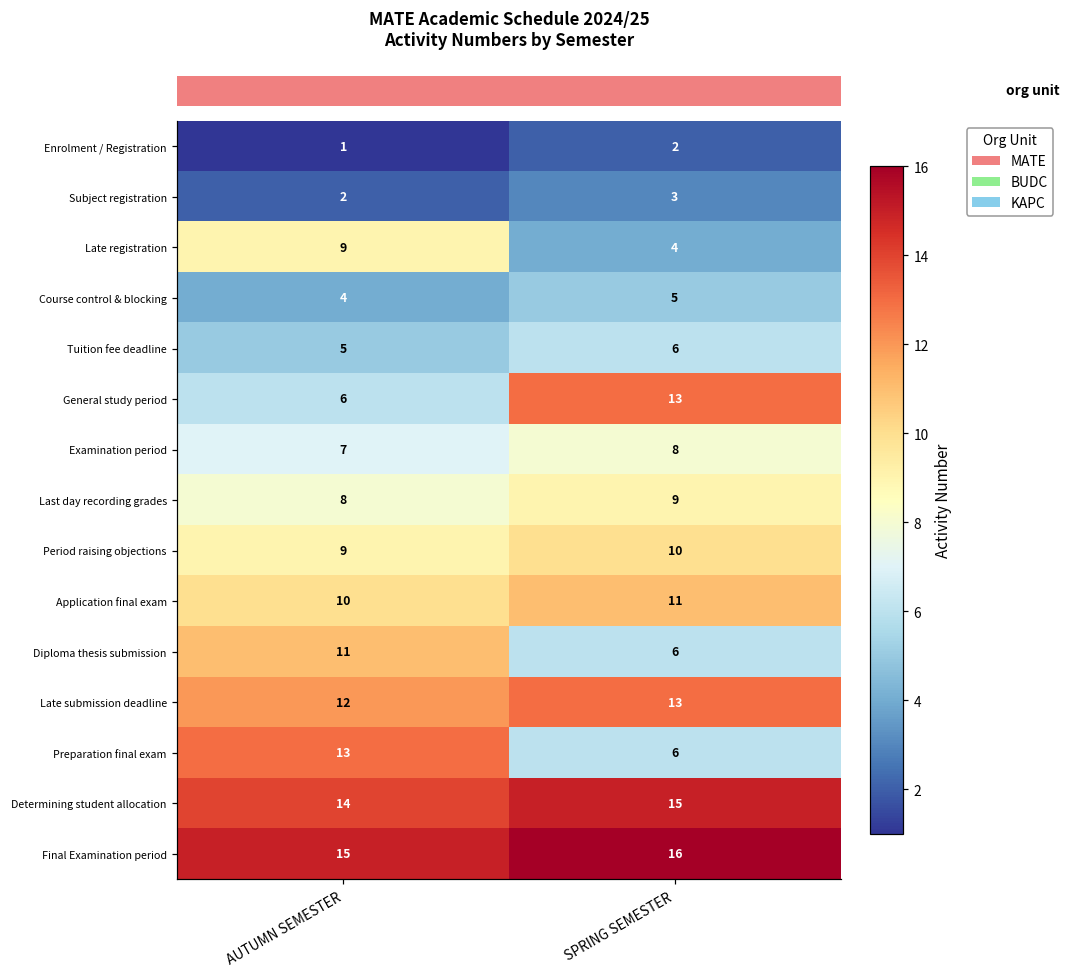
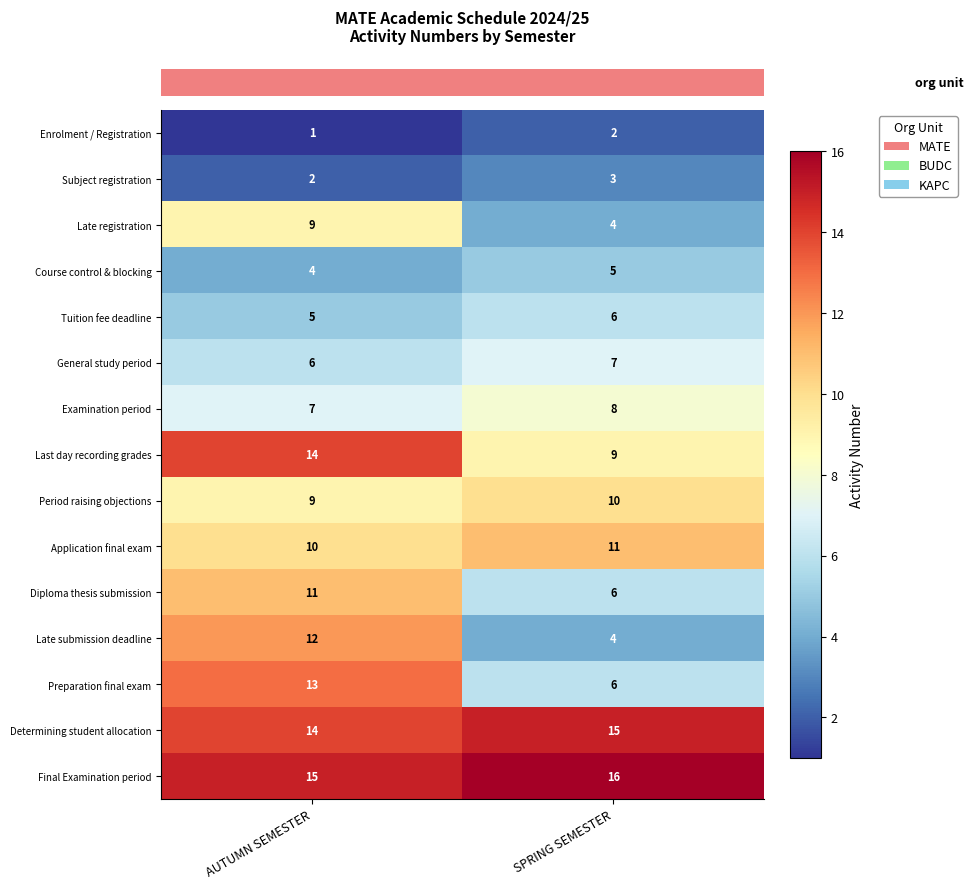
  {
    "Enrolment / Registration": {
      "AUTUMN SEMESTER": 1,
      "SPRING SEMESTER": 2
    },
    "Subject registration": {
      "AUTUMN SEMESTER": 2,
      "SPRING SEMESTER": 3
    },
    "Late registration": {
      "AUTUMN SEMESTER": 9,
      "SPRING SEMESTER": 4
    },
    "Course control & blocking": {
      "AUTUMN SEMESTER": 4,
      "SPRING SEMESTER": 5
    },
    "Tuition fee deadline": {
      "AUTUMN SEMESTER": 5,
      "SPRING SEMESTER": 6
    },
    "General study period": {
      "AUTUMN SEMESTER": 6,
-     "SPRING SEMESTER": 13
+     "SPRING SEMESTER": 7
    },
    "Examination period": {
      "AUTUMN SEMESTER": 7,
      "SPRING SEMESTER": 8
    },
    "Last day recording grades": {
-     "AUTUMN SEMESTER": 8,
+     "AUTUMN SEMESTER": 14,
      "SPRING SEMESTER": 9
    },
    "Period raising objections": {
      "AUTUMN SEMESTER": 9,
      "SPRING SEMESTER": 10
    },
    "Application final exam": {
      "AUTUMN SEMESTER": 10,
      "SPRING SEMESTER": 11
    },
    "Diploma thesis submission": {
      "AUTUMN SEMESTER": 11,
      "SPRING SEMESTER": 6
    },
    "Late submission deadline": {
      "AUTUMN SEMESTER": 12,
-     "SPRING SEMESTER": 13
+     "SPRING SEMESTER": 4
    },
    "Preparation final exam": {
      "AUTUMN SEMESTER": 13,
      "SPRING SEMESTER": 6
    },
    "Determining student allocation": {
      "AUTUMN SEMESTER": 14,
      "SPRING SEMESTER": 15
    },
    "Final Examination period": {
      "AUTUMN SEMESTER": 15,
      "SPRING SEMESTER": 16
    }
  }
